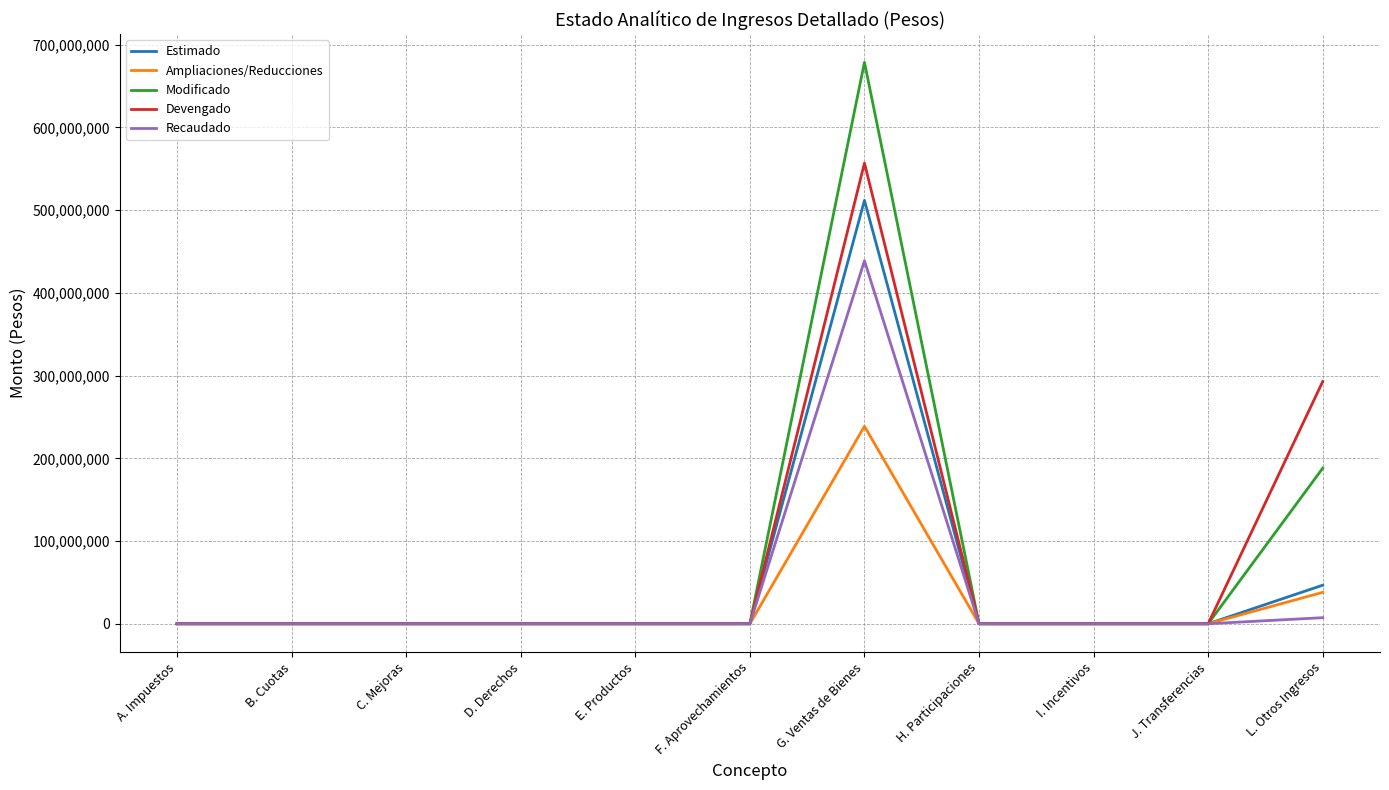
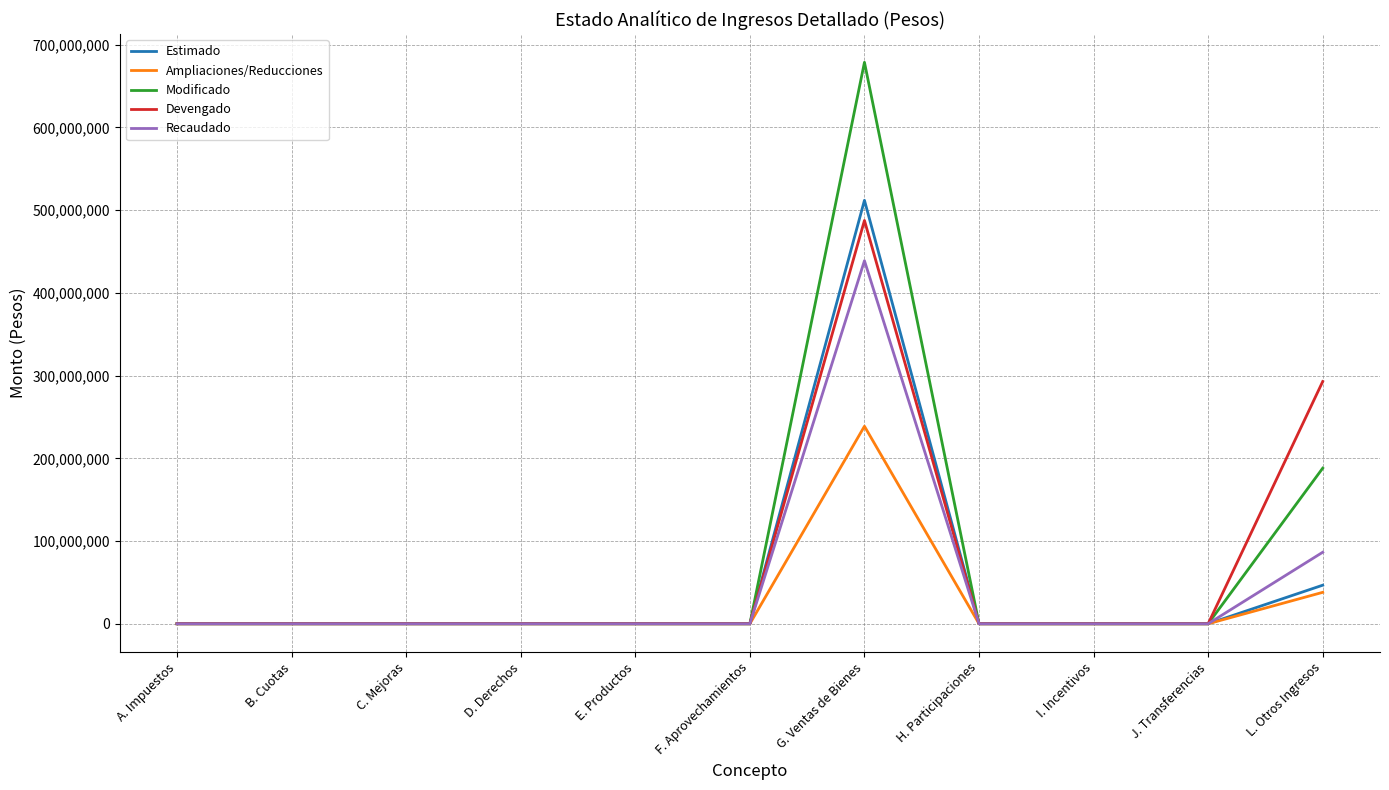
  {
    "Estimado": {
      "G. Ventas de Bienes": "510,000,000",
      "L. Otros Ingresos": "50,000,000"
    },
    "Ampliaciones/Reducciones": {
      "G. Ventas de Bienes": "240,000,000",
      "L. Otros Ingresos": "40,000,000"
    },
    "Modificado": {
      "G. Ventas de Bienes": "680,000,000",
      "L. Otros Ingresos": "190,000,000"
    },
    "Devengado": {
-     "G. Ventas de Bienes": "560,000,000",
+     "G. Ventas de Bienes": "490,000,000",
      "L. Otros Ingresos": "290,000,000"
    },
    "Recaudado": {
      "G. Ventas de Bienes": "440,000,000",
-     "L. Otros Ingresos": "10,000,000"
+     "L. Otros Ingresos": "90,000,000"
    }
  }
